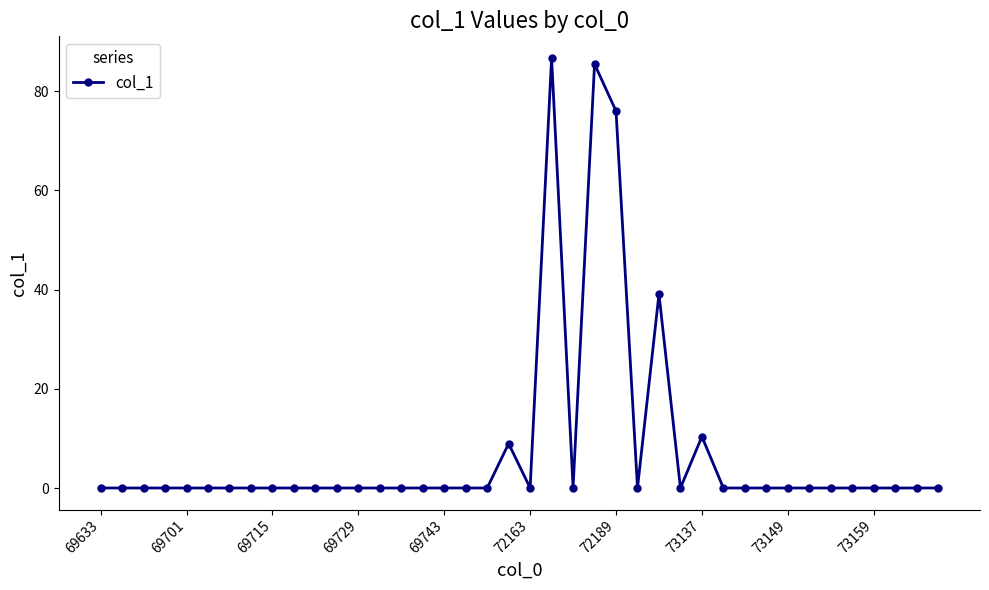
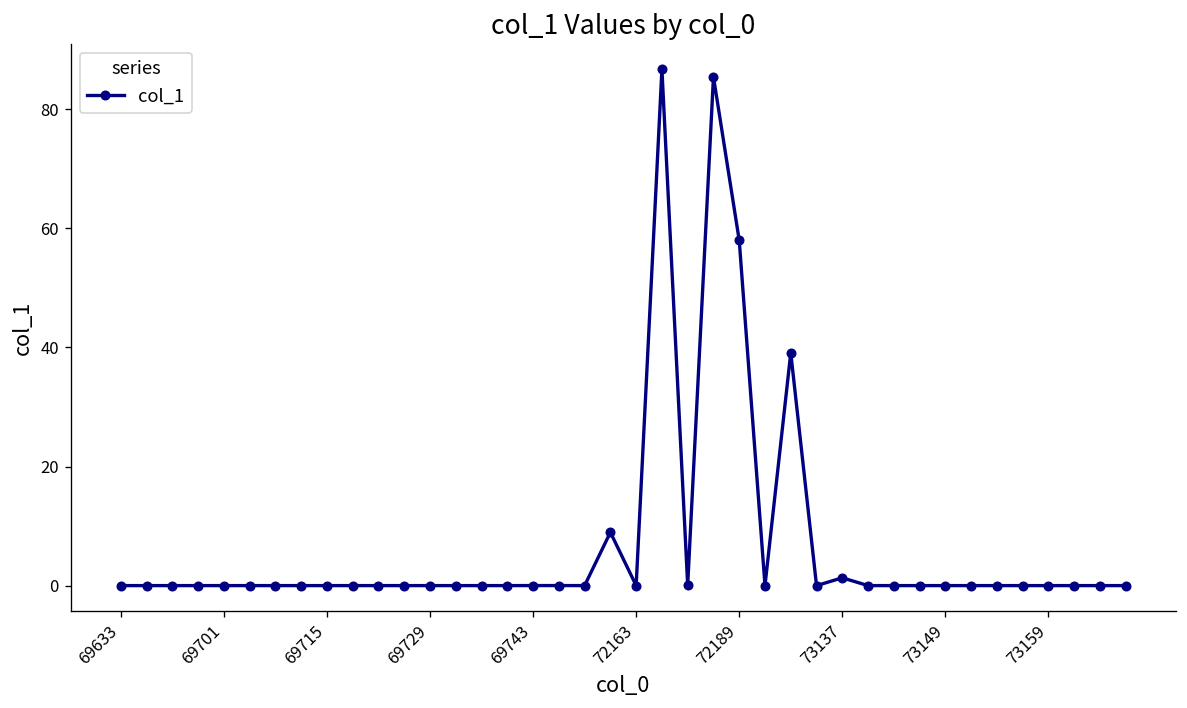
  {
    "69633": 0,
    "69701": 0,
    "69715": 0,
    "69729": 0,
    "69743": 0,
    "72163": 0,
-   "72189": 76,
-   "73137": 10,
+   "72189": 58,
+   "73137": 1,
    "73149": 0,
    "73159": 0
  }
